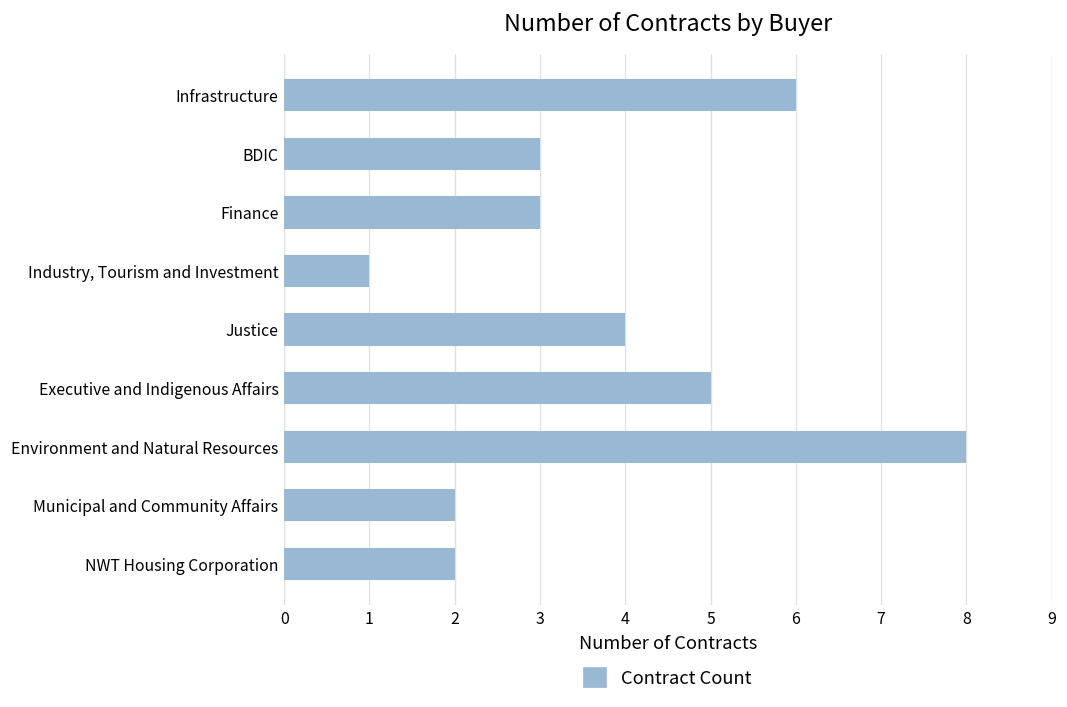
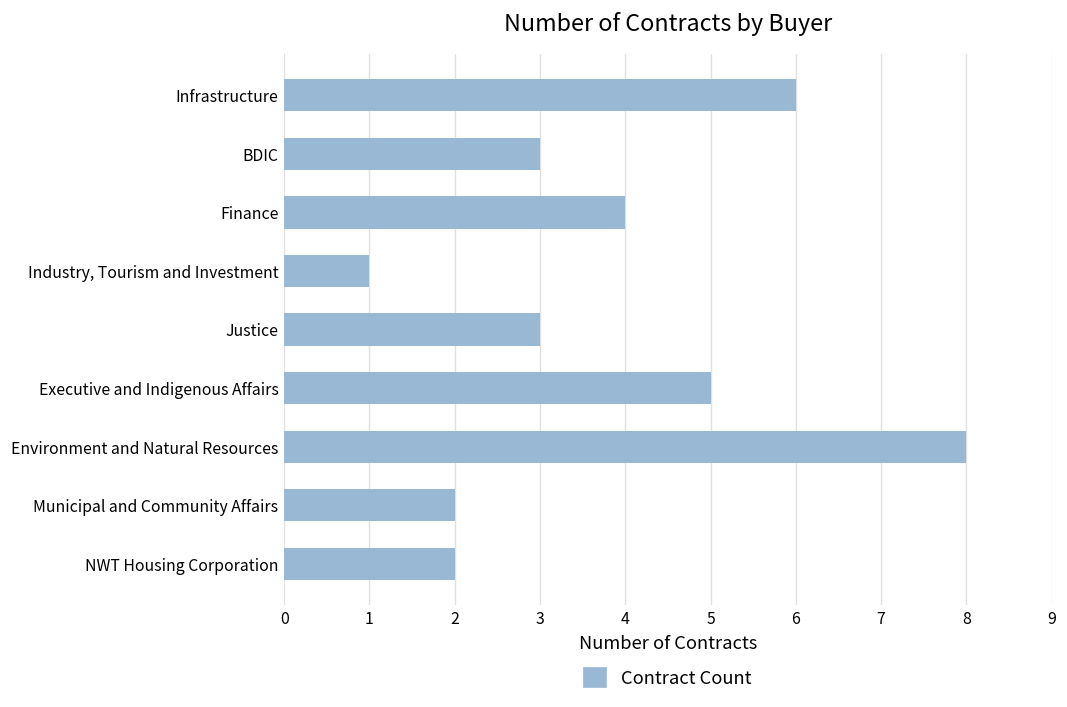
  {
    "Infrastructure": 6,
    "BDIC": 3,
-   "Finance": 3,
+   "Finance": 4,
    "Industry, Tourism and Investment": 1,
-   "Justice": 4,
+   "Justice": 3,
    "Executive and Indigenous Affairs": 5,
    "Environment and Natural Resources": 8,
    "Municipal and Community Affairs": 2,
    "NWT Housing Corporation": 2
  }
